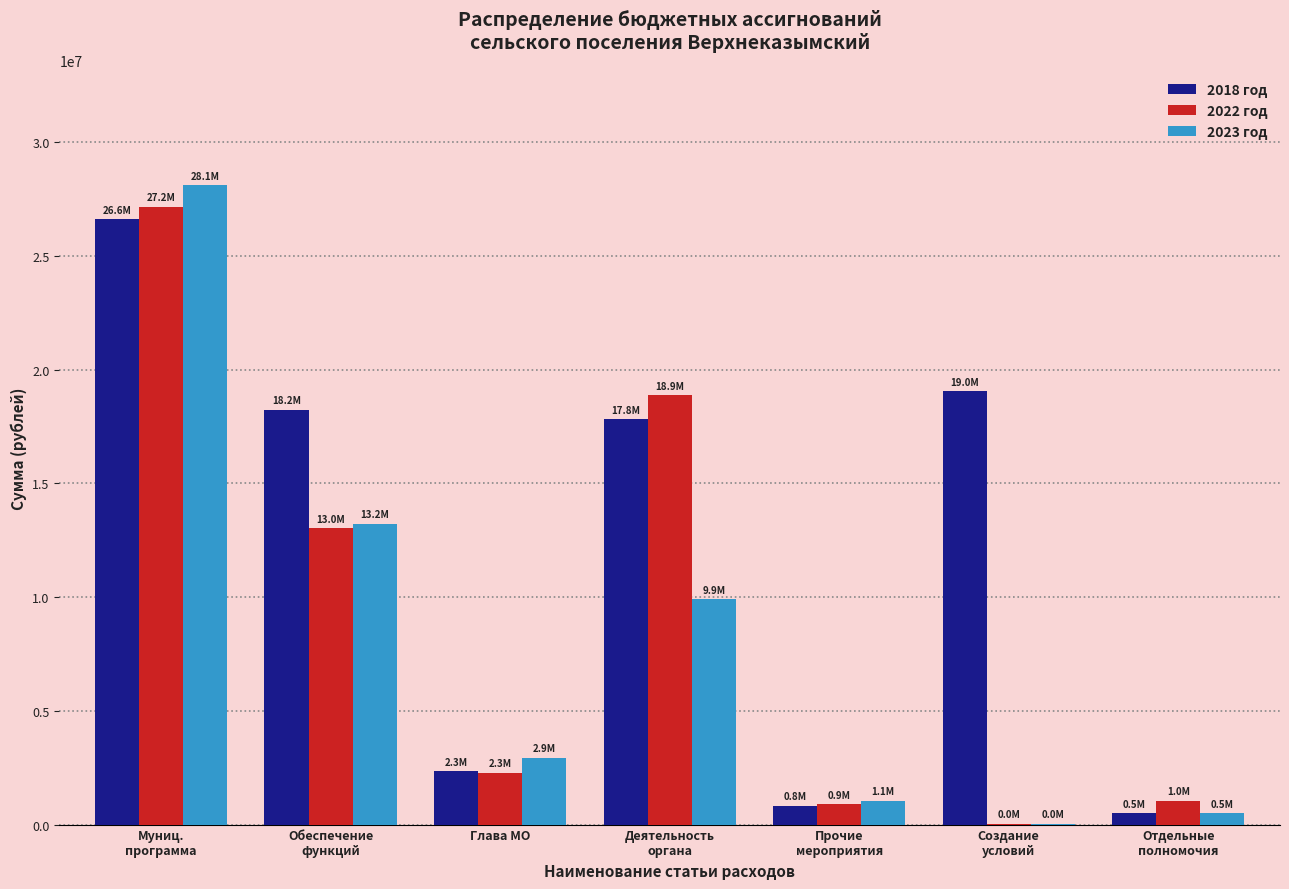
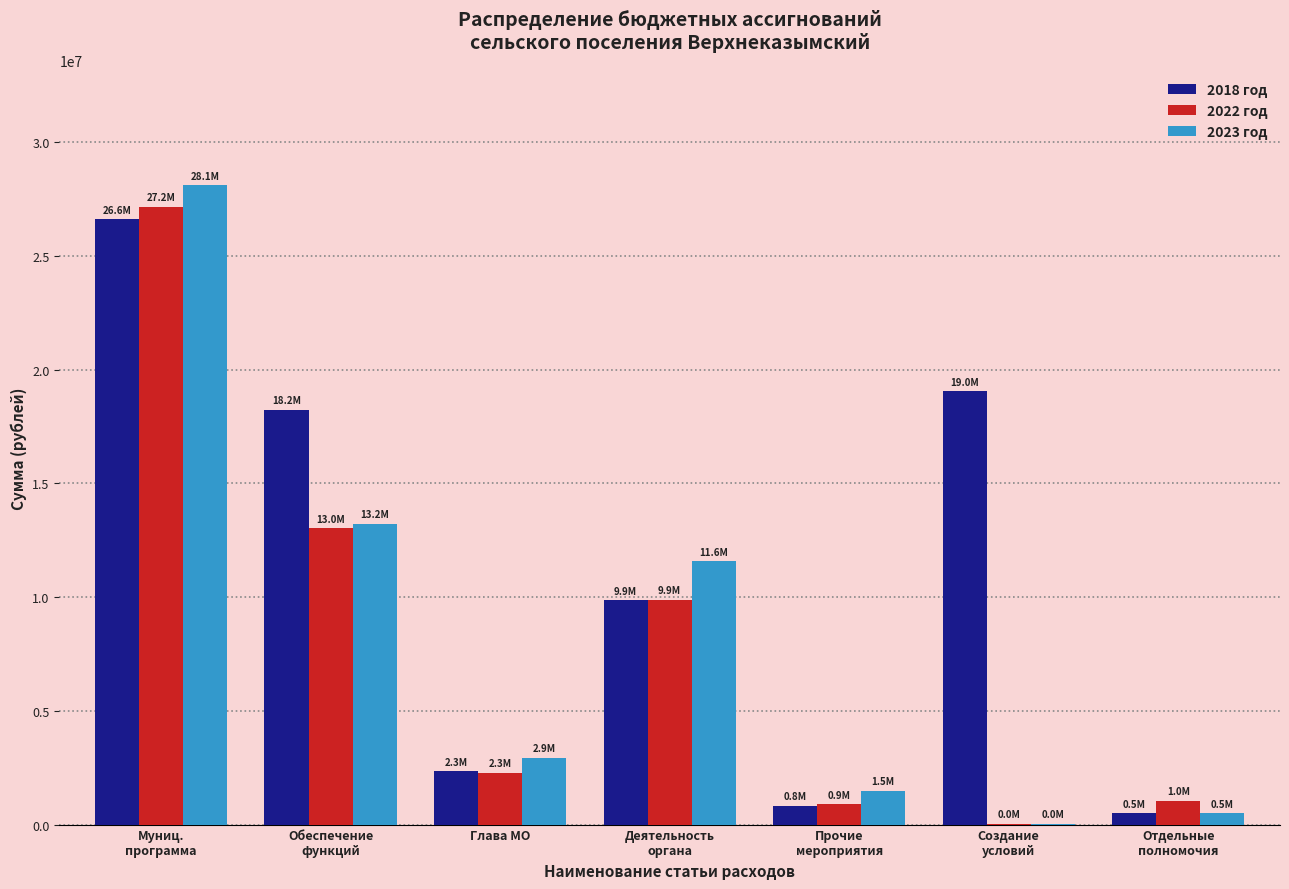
  {
    "2018 год": {
      "Муниц. программа": "26.6M",
      "Обеспечение функций": "18.2M",
      "Глава МО": "2.3M",
-     "Деятельность органа": "17.8M",
+     "Деятельность органа": "9.9M",
      "Прочие мероприятия": "0.8M",
      "Создание условий": "19.0M",
      "Отдельные полномочия": "0.5M"
    },
    "2022 год": {
      "Муниц. программа": "27.2M",
      "Обеспечение функций": "13.0M",
      "Глава МО": "2.3M",
-     "Деятельность органа": "18.9M",
+     "Деятельность органа": "9.9M",
      "Прочие мероприятия": "0.9M",
      "Отдельные полномочия": "1.0M"
    },
    "2023 год": {
      "Муниц. программа": "28.1M",
      "Обеспечение функций": "13.2M",
      "Глава МО": "2.9M",
-     "Деятельность органа": "9.9M",
-     "Прочие мероприятия": "1.1M",
+     "Деятельность органа": "11.6M",
+     "Прочие мероприятия": "1.5M",
      "Отдельные полномочия": "0.5M"
    }
  }
